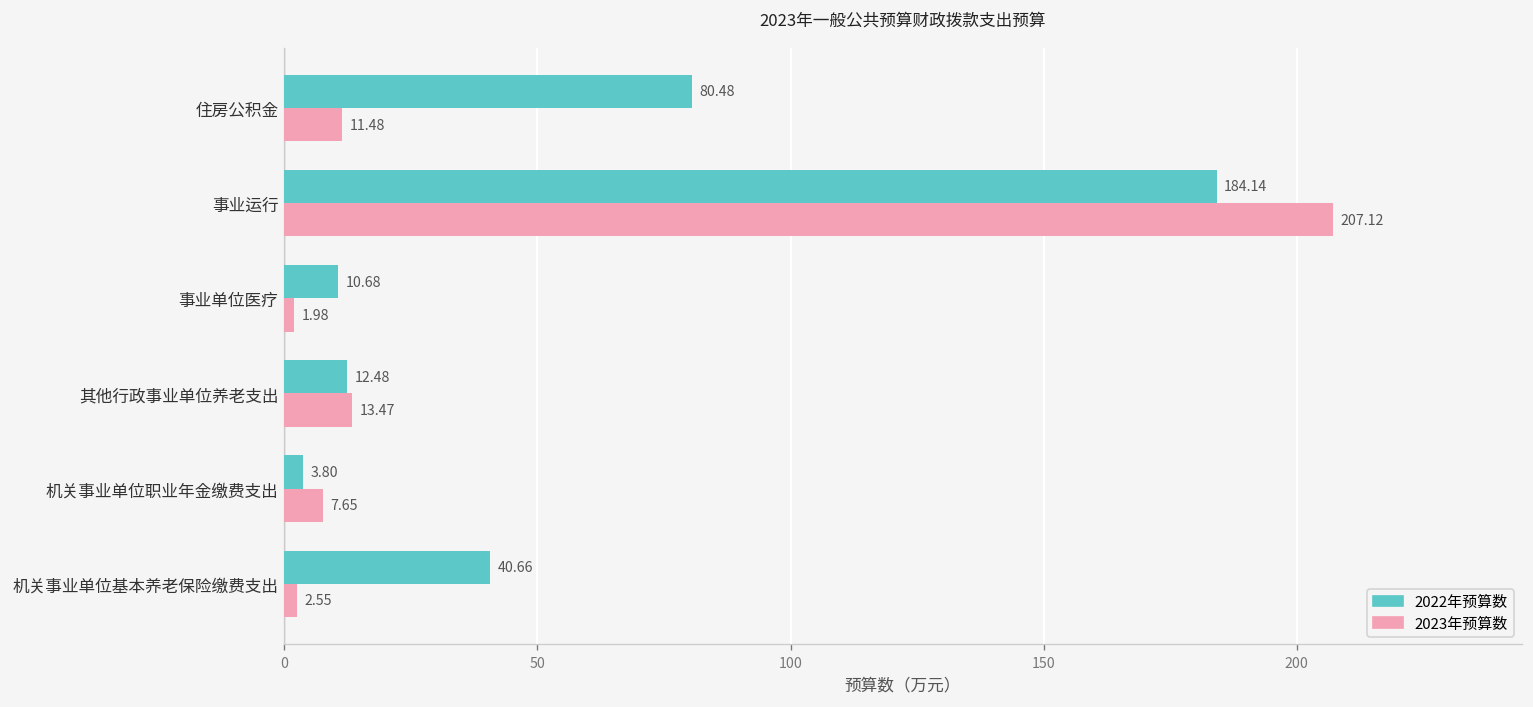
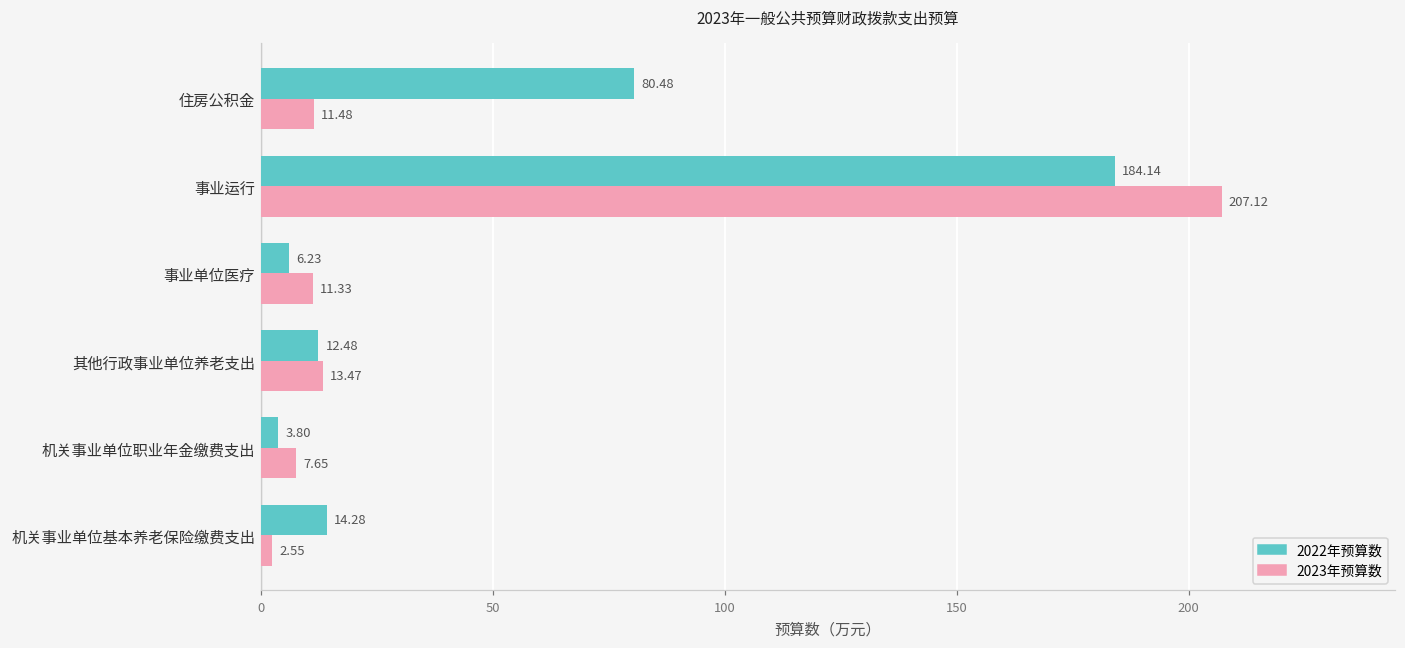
  {
    "2022年预算数": {
      "住房公积金": 80.48,
      "事业运行": 184.14,
-     "事业单位医疗": 10.68,
+     "事业单位医疗": 6.23,
      "其他行政事业单位养老支出": 12.48,
      "机关事业单位职业年金缴费支出": 3.80,
-     "机关事业单位基本养老保险缴费支出": 40.66
+     "机关事业单位基本养老保险缴费支出": 14.28
    },
    "2023年预算数": {
      "住房公积金": 11.48,
      "事业运行": 207.12,
-     "事业单位医疗": 1.98,
+     "事业单位医疗": 11.33,
      "其他行政事业单位养老支出": 13.47,
      "机关事业单位职业年金缴费支出": 7.65,
      "机关事业单位基本养老保险缴费支出": 2.55
    }
  }
